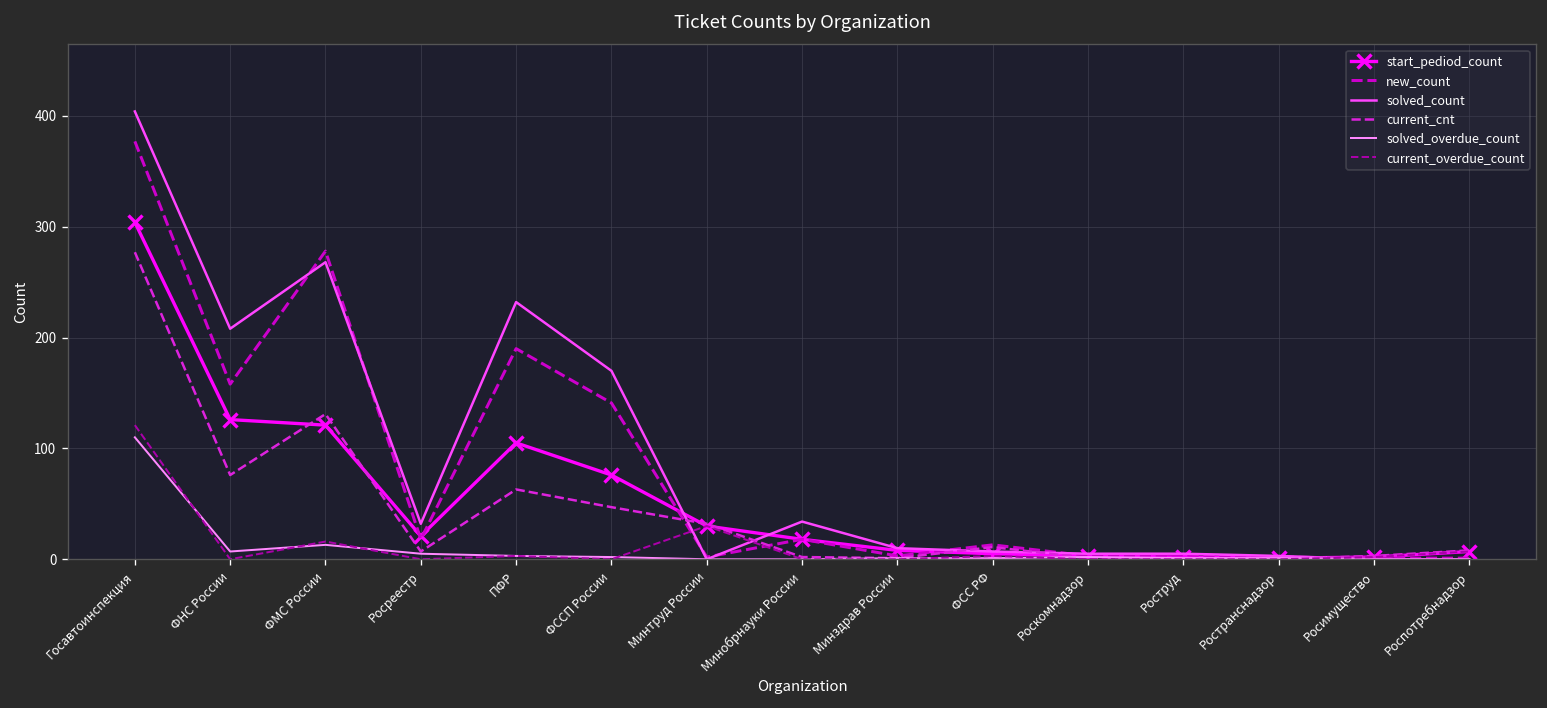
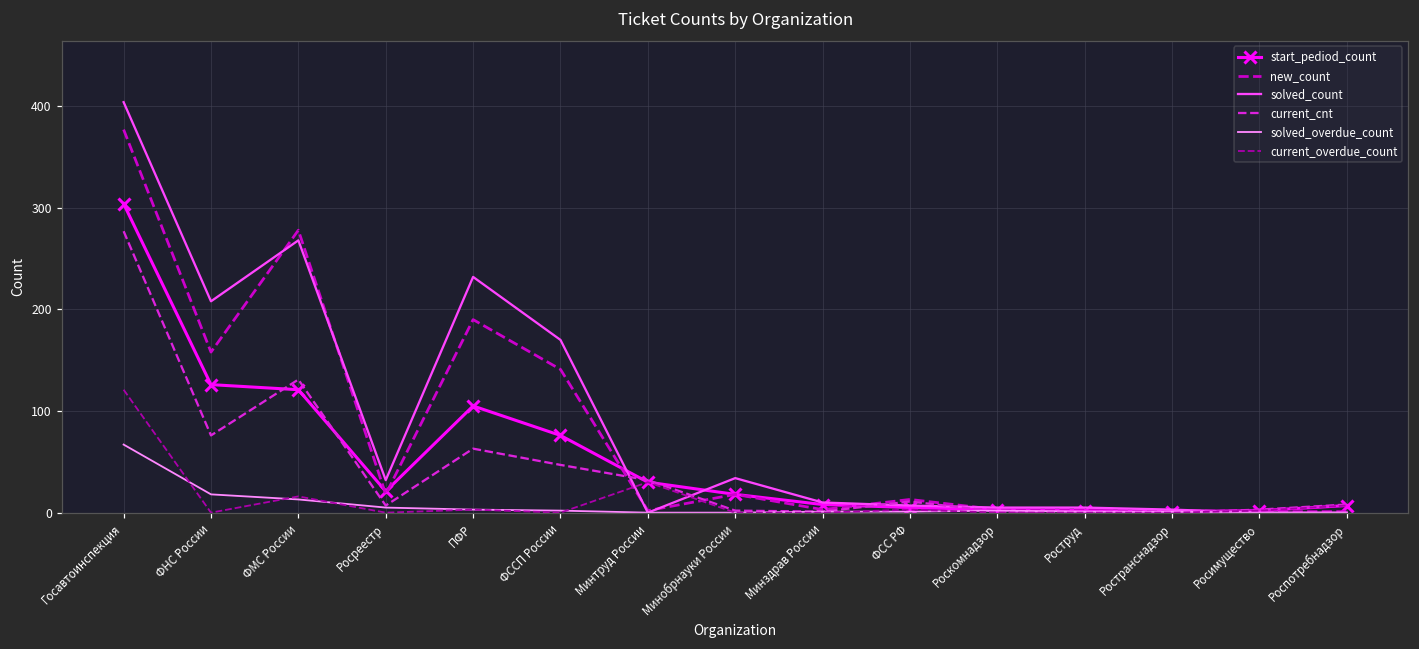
  {
    "solved_overdue_count": {
-     "Госавтоинспекция": 110,
-     "ФНС России": 10,
+     "Госавтоинспекция": 70,
+     "ФНС России": 20,
      "ФМС России": 10
    }
  }
